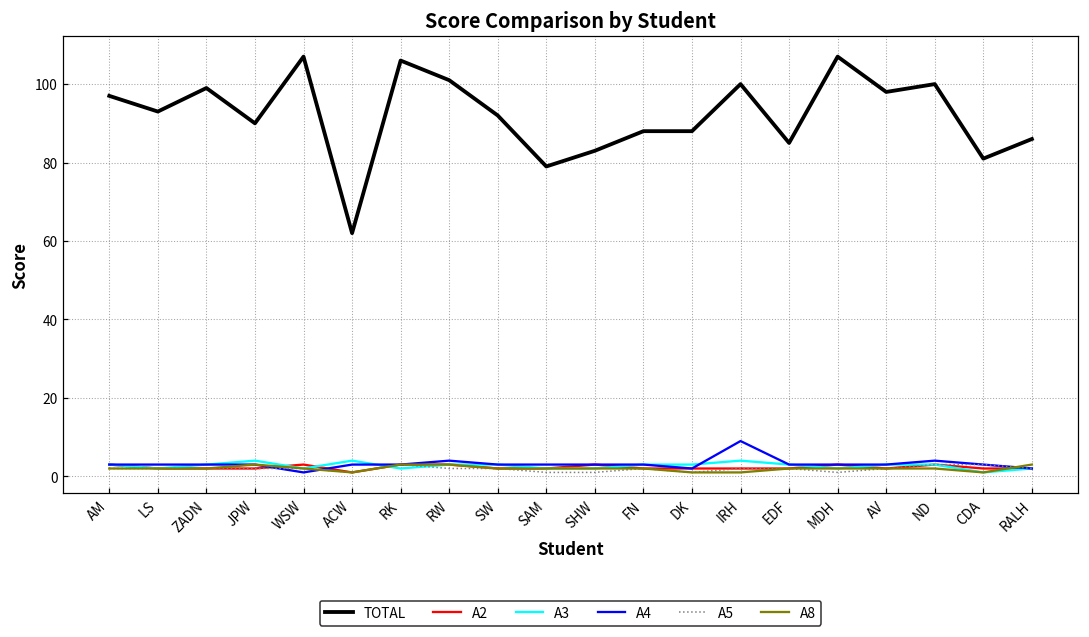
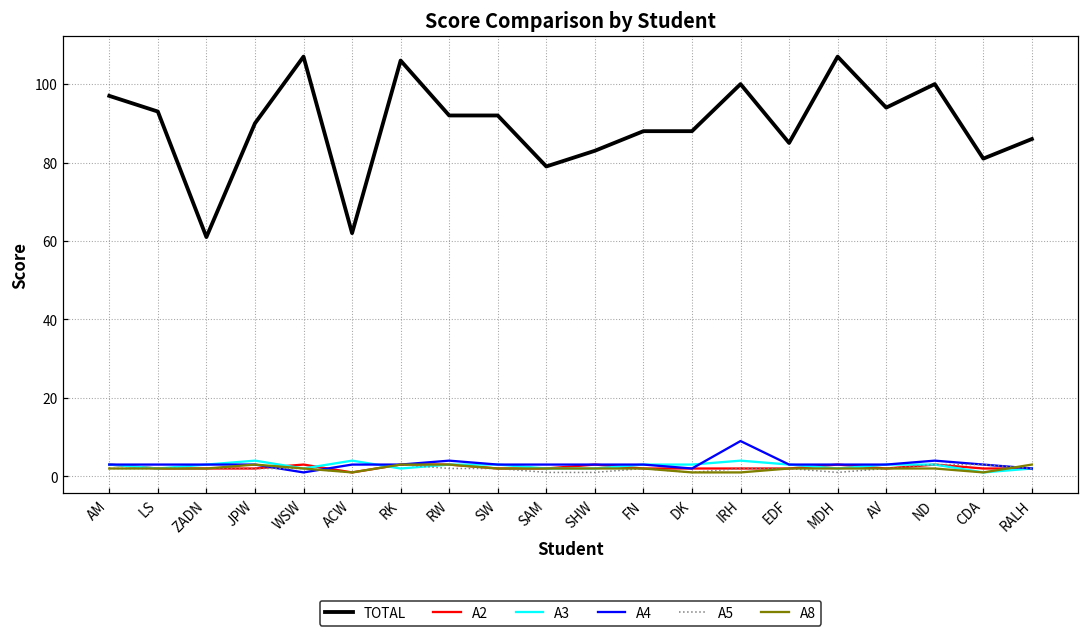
  {
    "TOTAL": {
      "AM": 97,
      "LS": 93,
-     "ZADN": 99,
+     "ZADN": 61,
      "JPW": 90,
      "WSW": 107,
      "ACW": 62,
      "RK": 106,
-     "RW": 101,
+     "RW": 92,
      "SW": 92,
      "SAM": 79,
      "SHW": 83,
      "FN": 88,
      "DK": 88,
      "IRH": 100,
      "EDF": 85,
      "MDH": 107,
-     "AV": 98,
+     "AV": 94,
      "ND": 100,
      "CDA": 81,
      "RALH": 86
    },
    "A2": {
      "WSW": 3,
      "CDA": 2
    },
    "A3": {
      "JPW": 4,
      "ACW": 4,
      "RK": 2,
      "DK": 3,
      "IRH": 4
    },
    "A4": {
      "LS": 3,
      "WSW": 1,
      "ACW": 3,
      "RW": 4,
      "SAM": 3,
      "IRH": 9,
      "ND": 4
    },
    "A5": {
      "RW": 2,
      "SAM": 1,
      "SHW": 1,
      "MDH": 1
    },
    "A8": {
      "IRH": 1,
      "ND": 2,
      "RALH": 3
    }
  }
